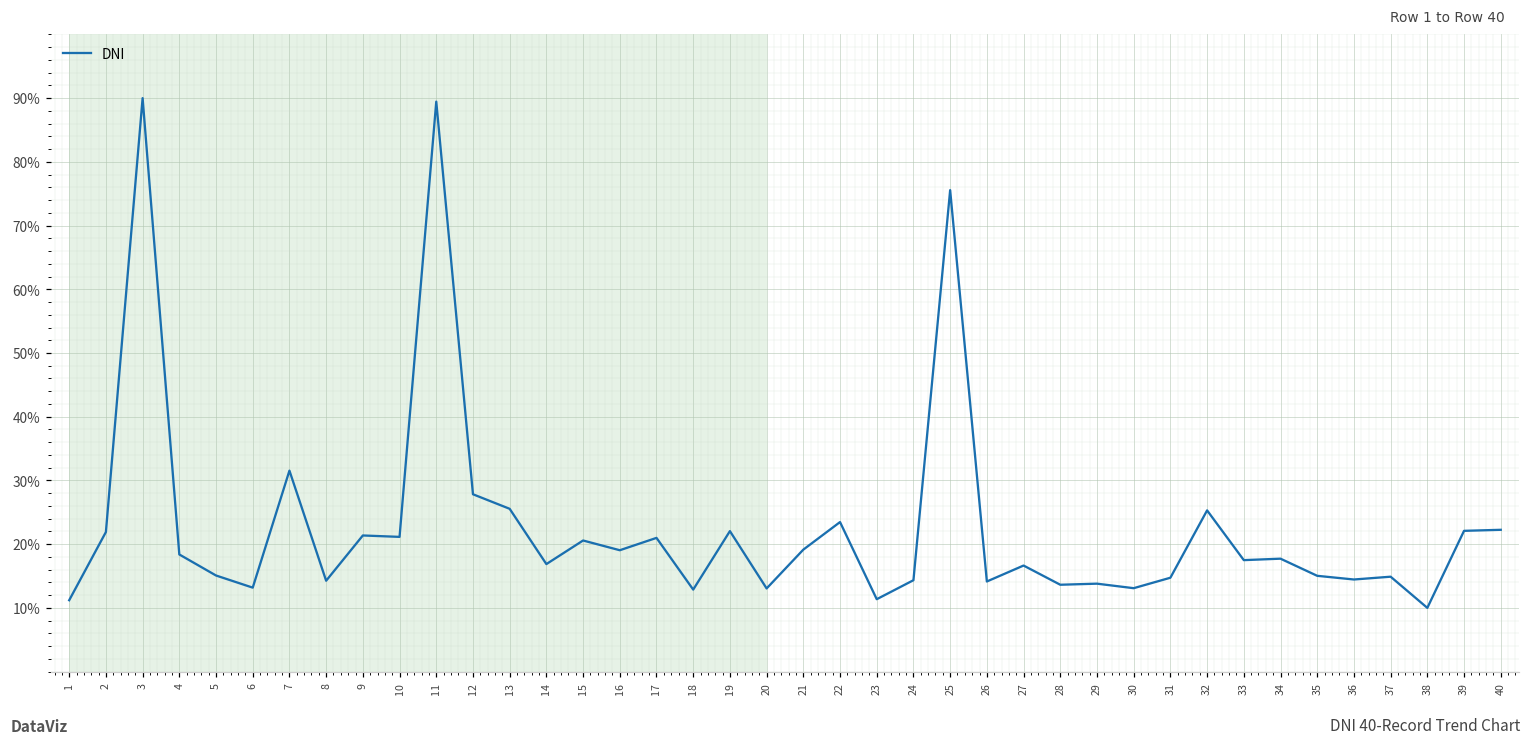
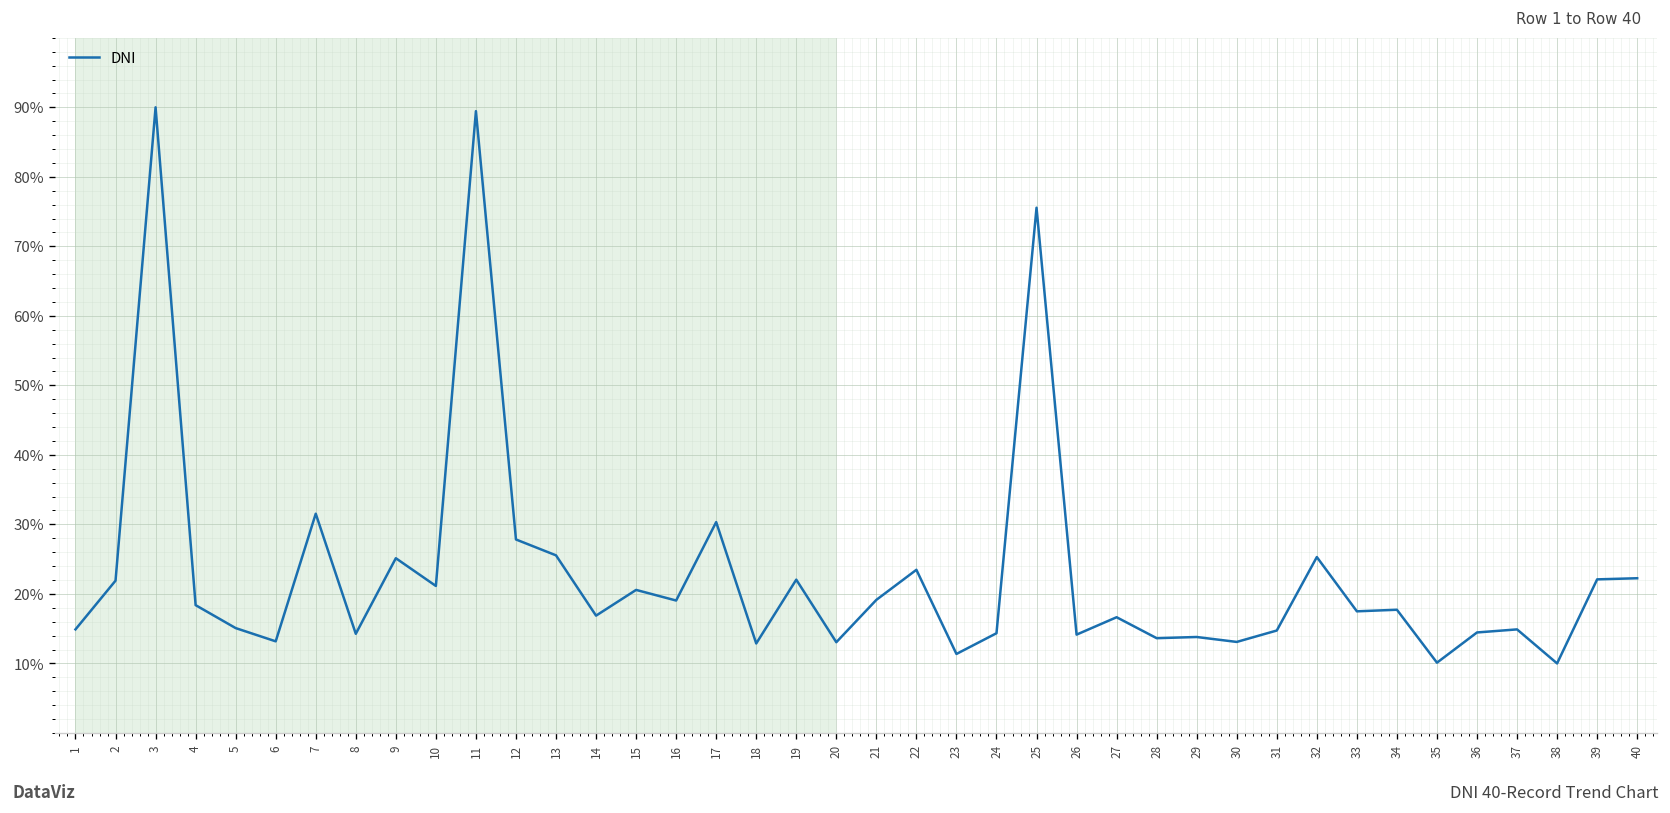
  {
-   "1": "11%",
+   "1": "15%",
    "2": "22%",
    "3": "90%",
    "4": "18%",
    "5": "15%",
    "6": "13%",
    "7": "32%",
    "8": "14%",
-   "9": "21%",
+   "9": "25%",
    "10": "21%",
    "11": "89%",
    "12": "28%",
    "13": "26%",
    "14": "17%",
    "15": "21%",
    "16": "19%",
-   "17": "21%",
+   "17": "30%",
    "18": "13%",
    "19": "22%",
    "20": "13%",
    "21": "19%",
    "22": "23%",
    "23": "11%",
    "24": "14%",
    "25": "76%",
    "26": "14%",
    "27": "17%",
    "28": "14%",
    "29": "14%",
    "30": "13%",
    "31": "15%",
    "32": "25%",
    "33": "17%",
    "34": "18%",
-   "35": "15%",
+   "35": "10%",
    "36": "14%",
    "37": "15%",
    "38": "10%",
    "39": "22%",
    "40": "22%"
  }
